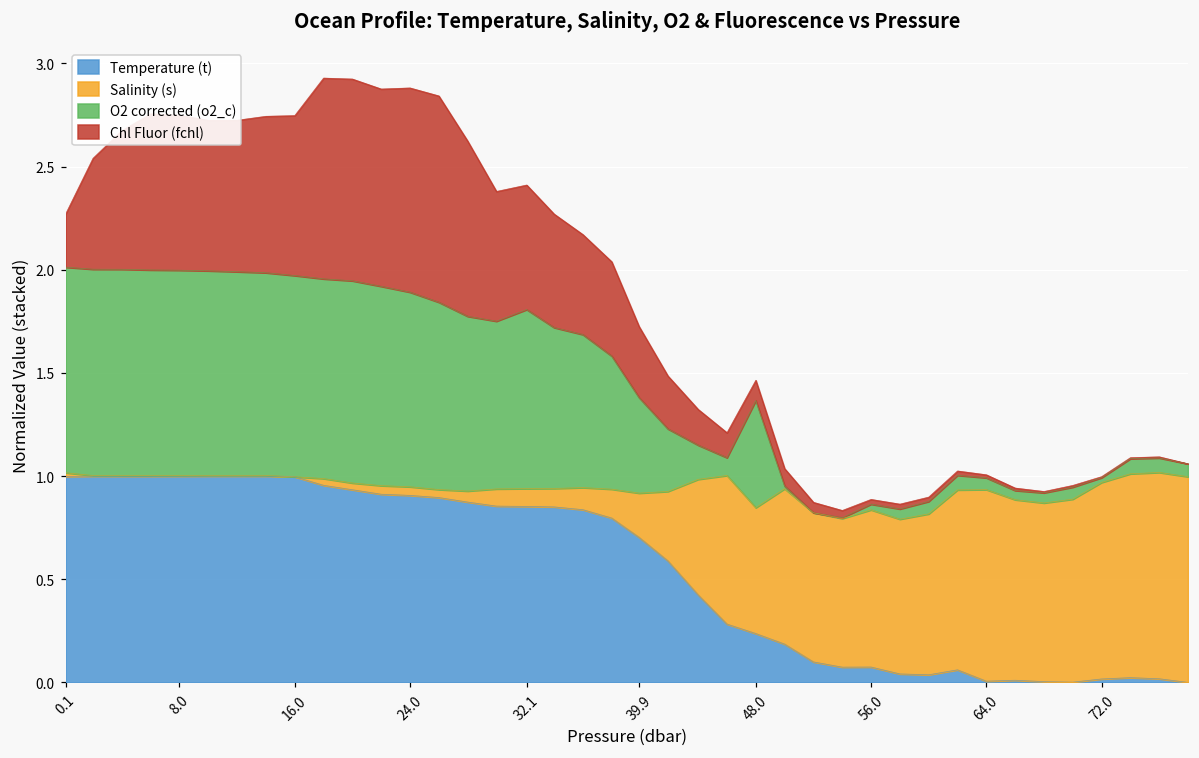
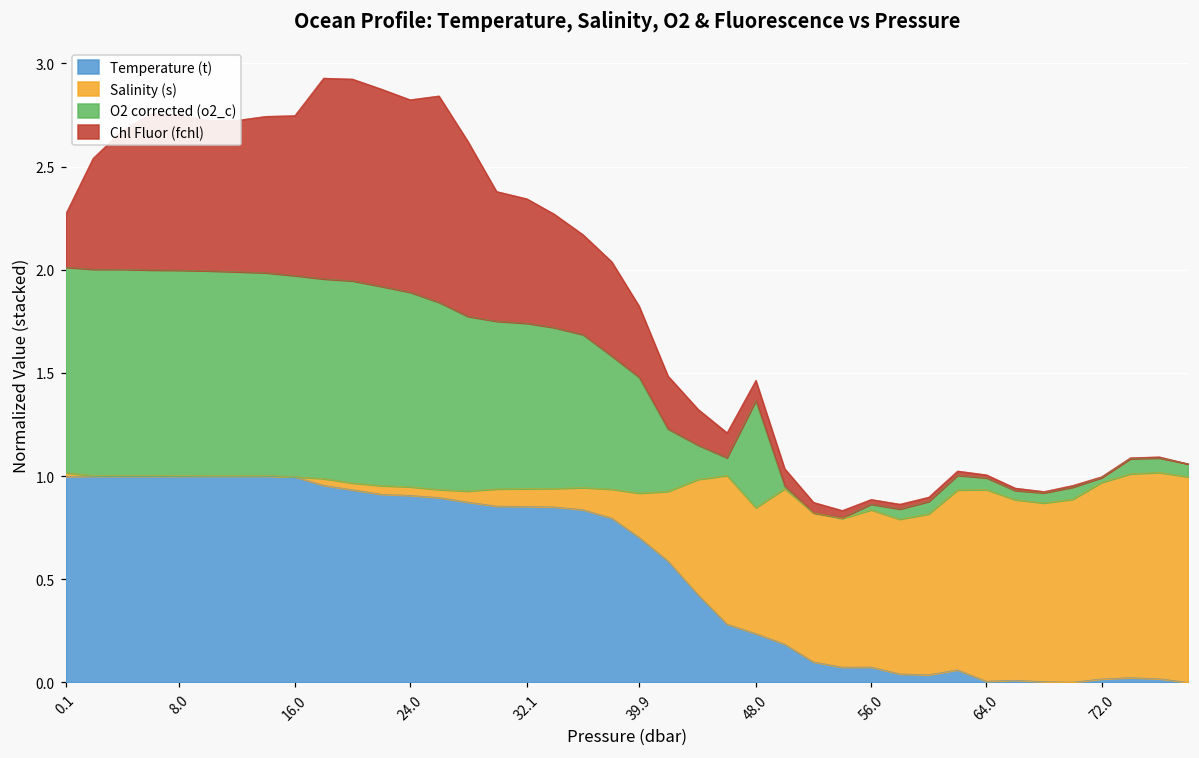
  {
    "Temperature (t)": {
      "0.1": 1.00,
      "24.0": 0.91,
      "32.1": 0.85,
      "39.9": 0.70,
      "48.0": 0.24,
      "56.0": 0.07,
      "64.0": 0.01,
      "72.0": 0.02
    },
    "Salinity (s)": {
      "0.1": 0.02,
      "24.0": 0.04,
      "32.1": 0.09,
      "39.9": 0.21,
      "48.0": 0.61,
      "56.0": 0.76,
      "64.0": 0.93,
      "72.0": 0.95
    },
    "O2 corrected (o2_c)": {
      "0.1": 1.00,
      "8.0": 1.00,
      "16.0": 0.98,
      "24.0": 0.94,
-     "32.1": 0.87,
-     "39.9": 0.46,
+     "32.1": 0.80,
+     "39.9": 0.56,
      "48.0": 0.52,
      "56.0": 0.03,
      "64.0": 0.06
    },
    "Chl Fluor (fchl)": {
      "0.1": 0.26,
      "16.0": 0.78,
-     "24.0": 0.99,
+     "24.0": 0.93,
      "32.1": 0.60,
      "39.9": 0.34,
      "48.0": 0.10,
      "56.0": 0.02,
      "64.0": 0.01
    }
  }
